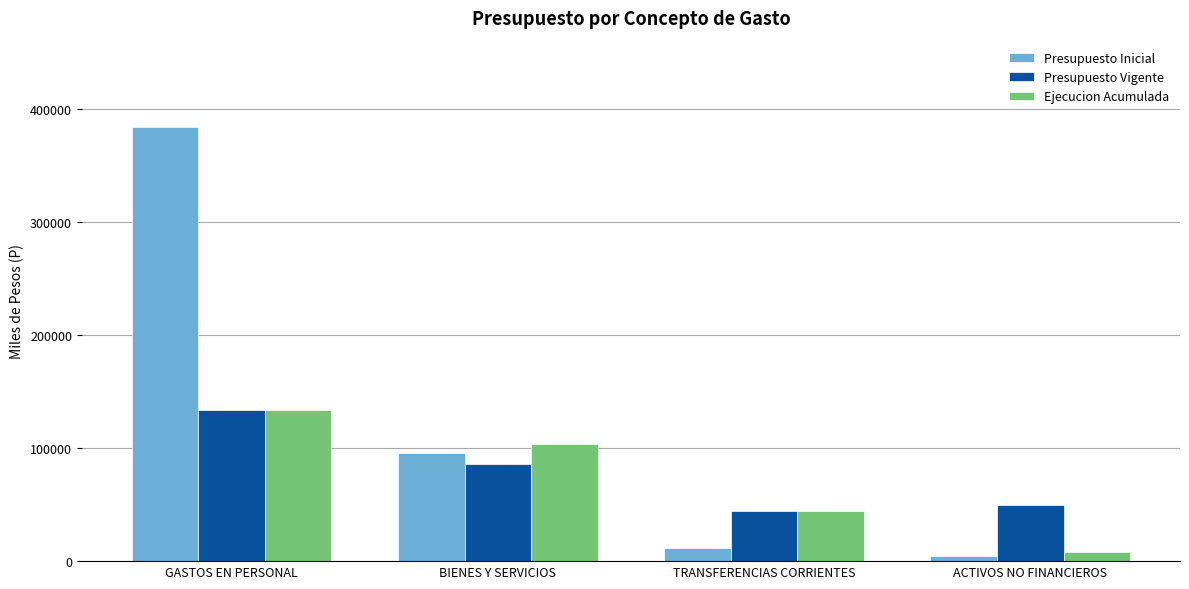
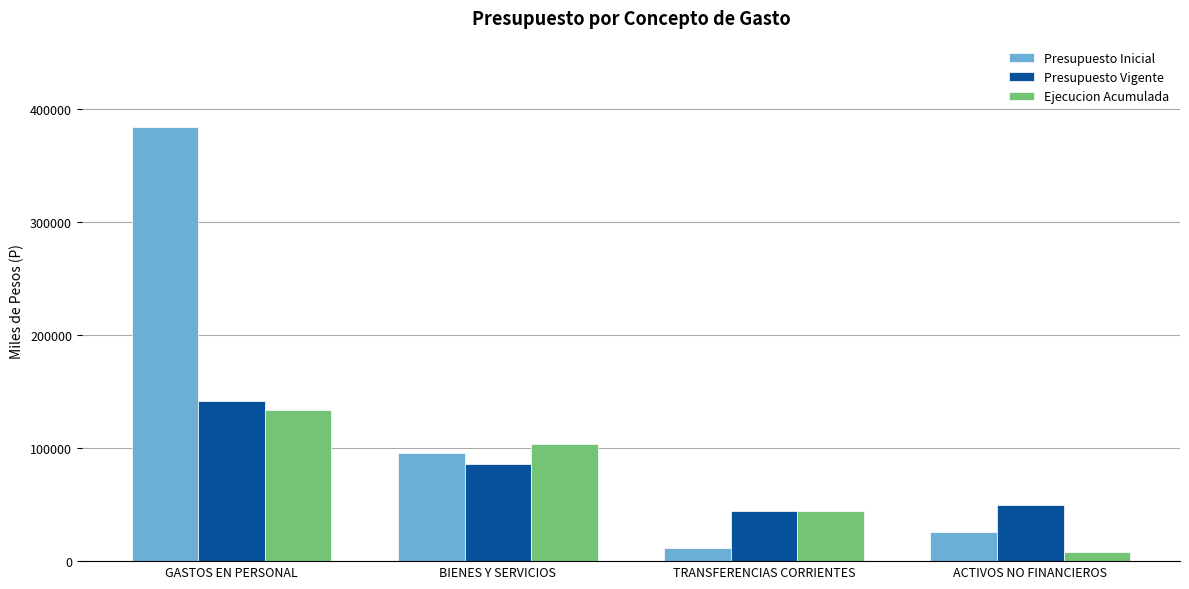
  {
    "Presupuesto Inicial": {
      "GASTOS EN PERSONAL": 384000,
      "BIENES Y SERVICIOS": 96000,
      "TRANSFERENCIAS CORRIENTES": 12000,
-     "ACTIVOS NO FINANCIEROS": 5000
+     "ACTIVOS NO FINANCIEROS": 26000
    },
    "Presupuesto Vigente": {
-     "GASTOS EN PERSONAL": 134000,
+     "GASTOS EN PERSONAL": 142000,
      "BIENES Y SERVICIOS": 86000,
      "TRANSFERENCIAS CORRIENTES": 44000,
      "ACTIVOS NO FINANCIEROS": 50000
    },
    "Ejecucion Acumulada": {
      "GASTOS EN PERSONAL": 134000,
      "BIENES Y SERVICIOS": 104000,
      "TRANSFERENCIAS CORRIENTES": 44000,
      "ACTIVOS NO FINANCIEROS": 8000
    }
  }
